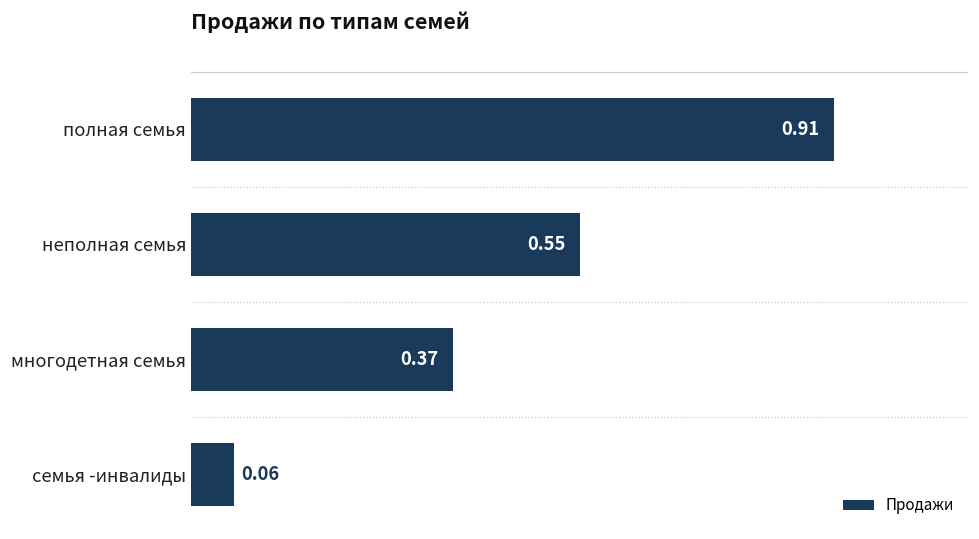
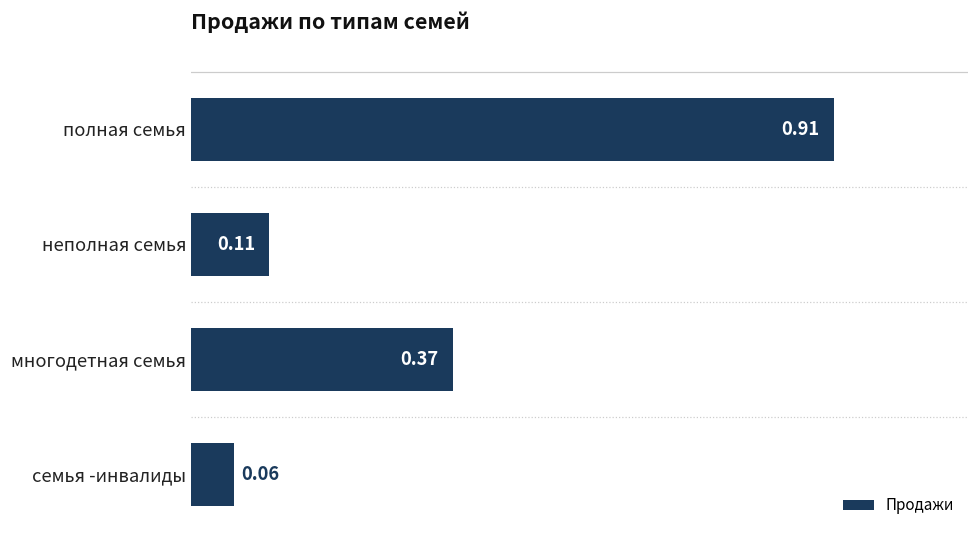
  {
    "полная семья": 0.91,
-   "неполная семья": 0.55,
+   "неполная семья": 0.11,
    "многодетная семья": 0.37,
    "семья -инвалиды": 0.06
  }
